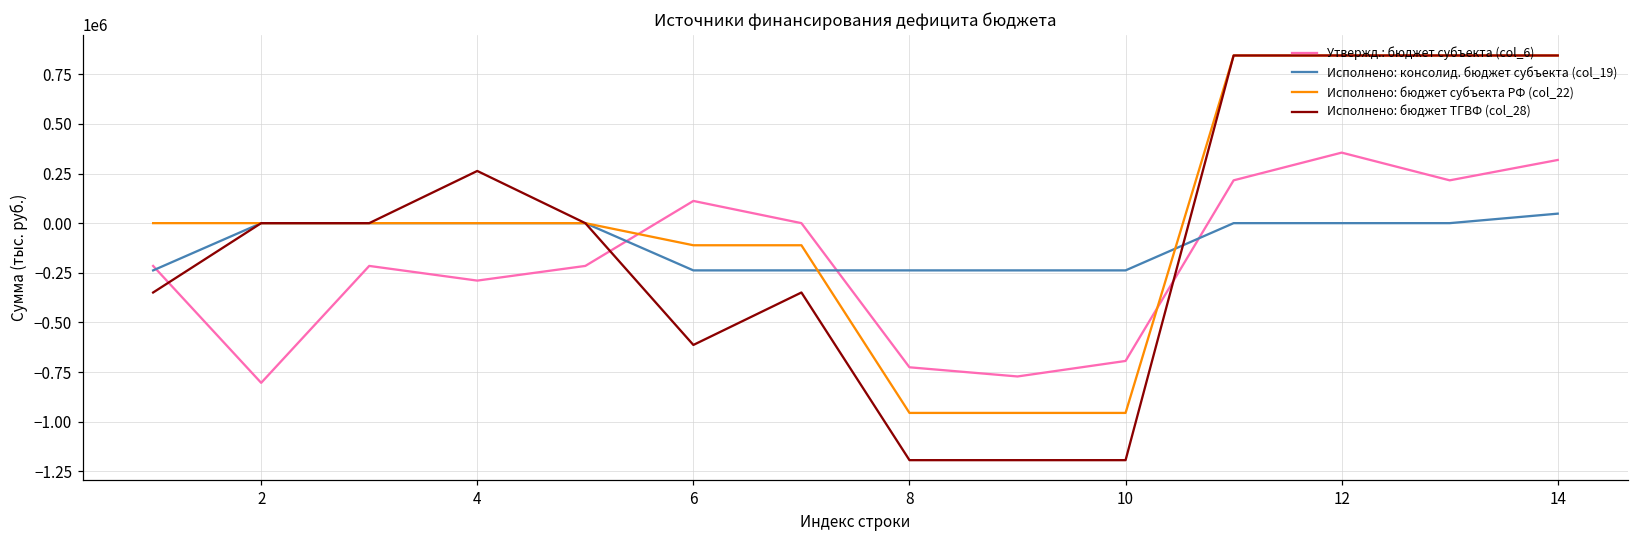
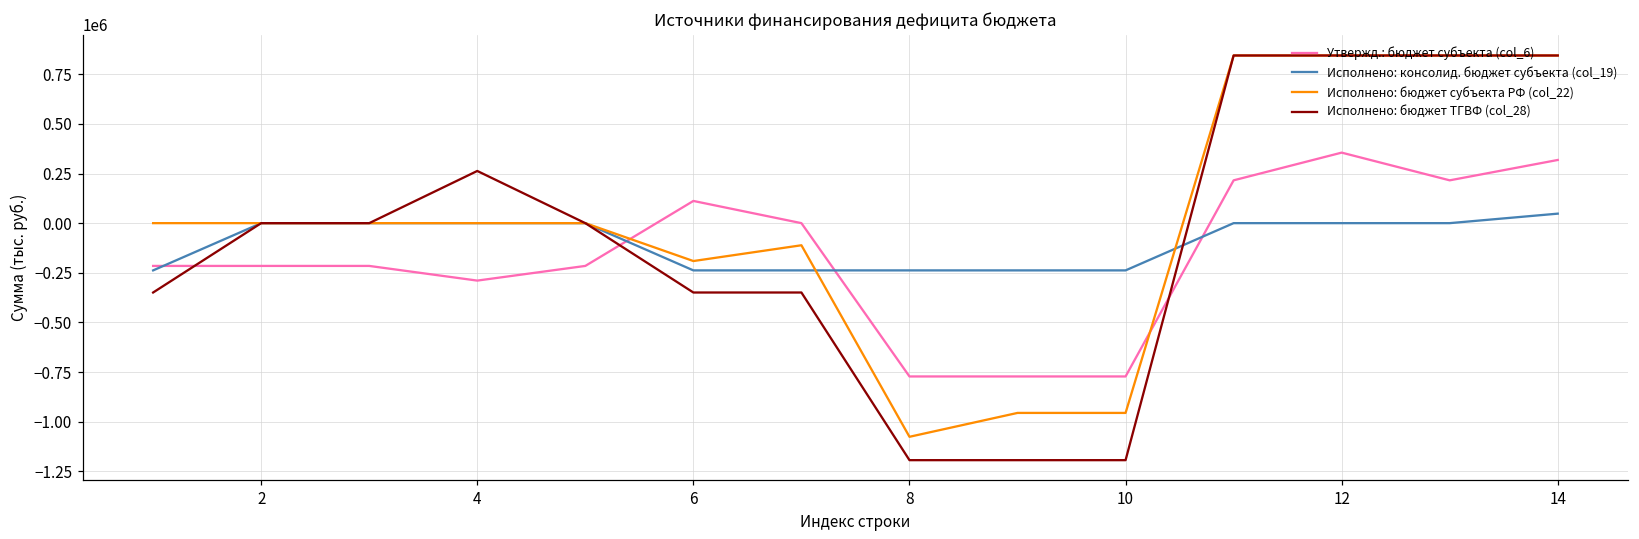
  {
    "Утвержд.: бюджет субъекта (col_6)": {
-     "2": -800000,
+     "2": -220000,
      "4": -290000,
      "6": 110000,
-     "8": -730000,
-     "10": -690000,
+     "8": -770000,
+     "10": -770000,
      "12": 360000,
      "14": 320000
    },
    "Исполнено: консолид. бюджет субъекта (col_19)": {
      "6": -240000,
      "8": -240000,
      "10": -240000,
      "12": 0,
      "14": 50000
    },
    "Исполнено: бюджет субъекта РФ (col_22)": {
-     "6": -110000,
-     "8": -960000,
+     "6": -190000,
+     "8": -1080000,
      "10": -960000
    },
    "Исполнено: бюджет ТГВФ (col_28)": {
      "4": 260000,
-     "6": -610000,
+     "6": -350000,
      "8": -1190000,
      "10": -1190000
    }
  }
